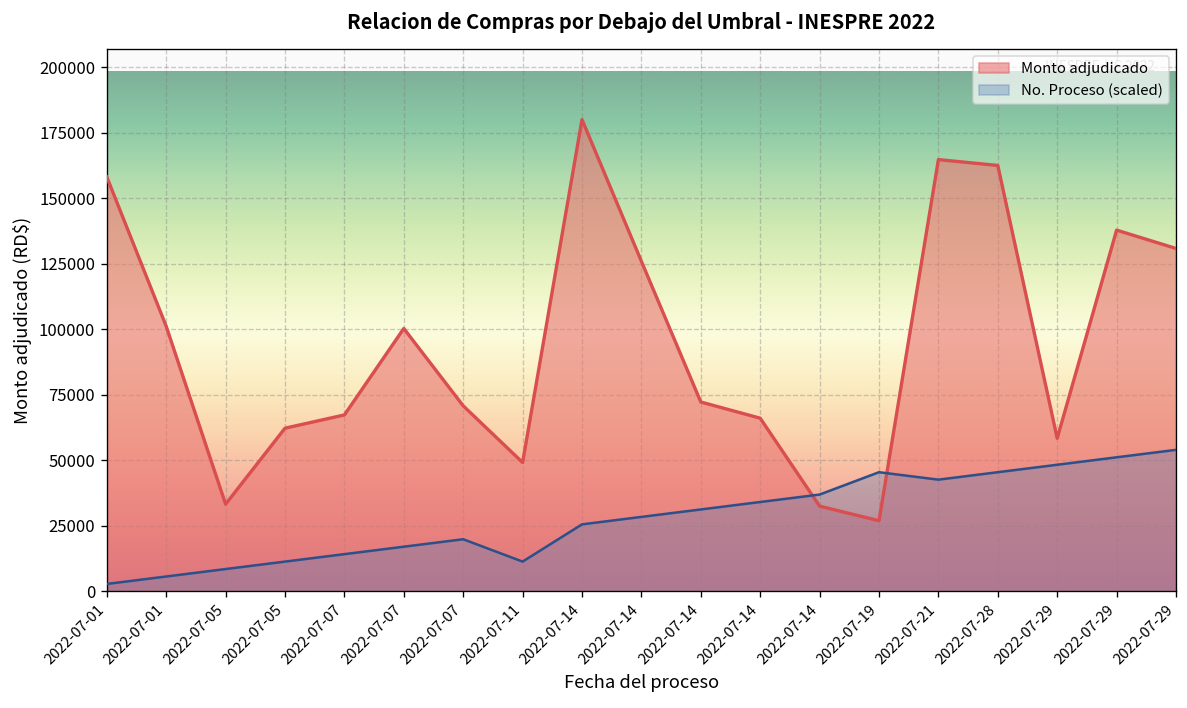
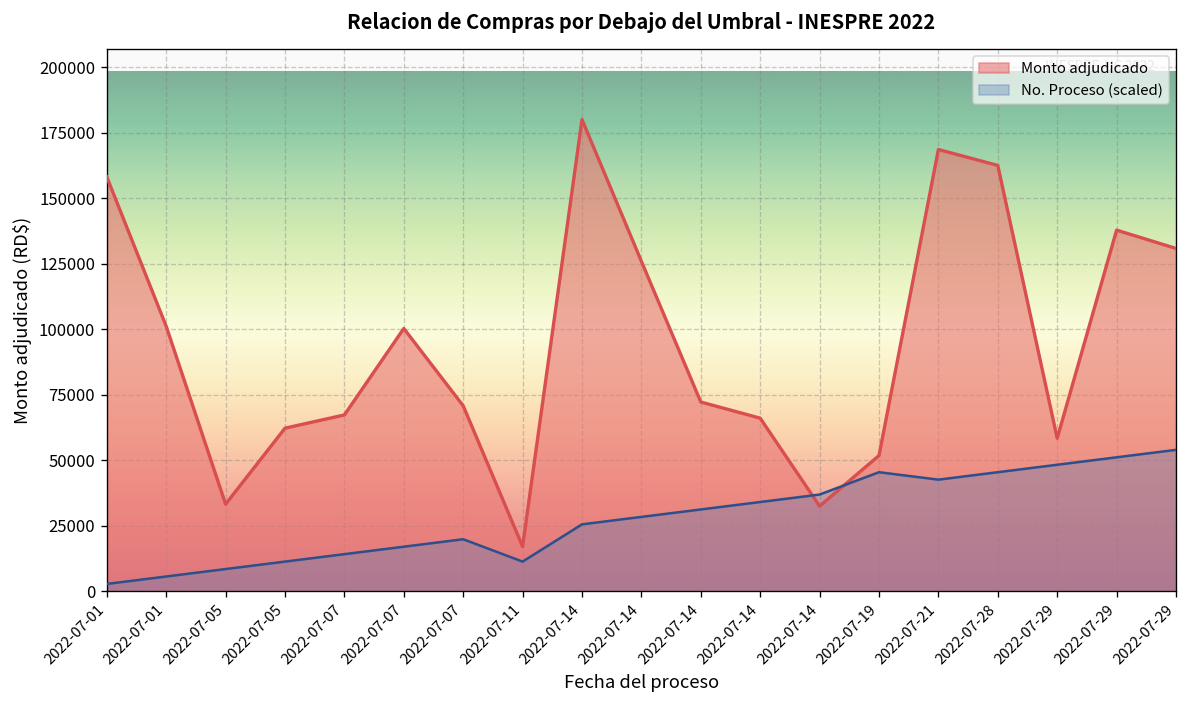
  {
    "Monto adjudicado": {
-     "2022-07-11": 49000,
-     "2022-07-19": 27000,
-     "2022-07-21": 165000,
+     "2022-07-11": 17000,
+     "2022-07-19": 52000,
+     "2022-07-21": 169000,
      "2022-07-28": 163000
    },
    "No. Proceso (scaled)": {
      "2022-07-11": 11000,
      "2022-07-19": 45000,
      "2022-07-21": 43000,
      "2022-07-28": 45000
    }
  }
